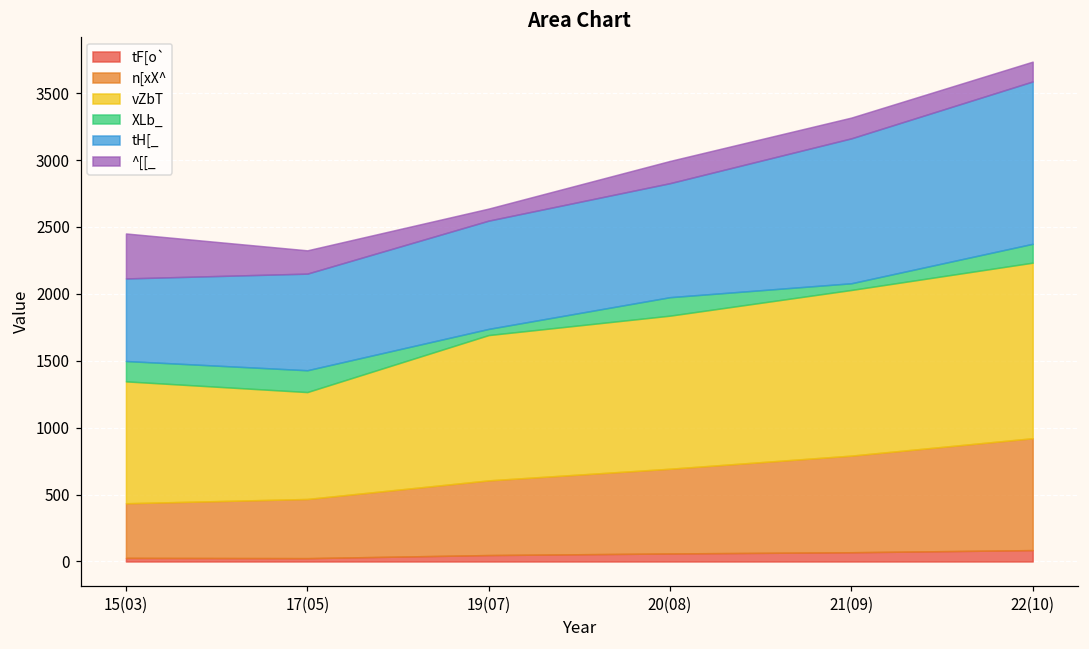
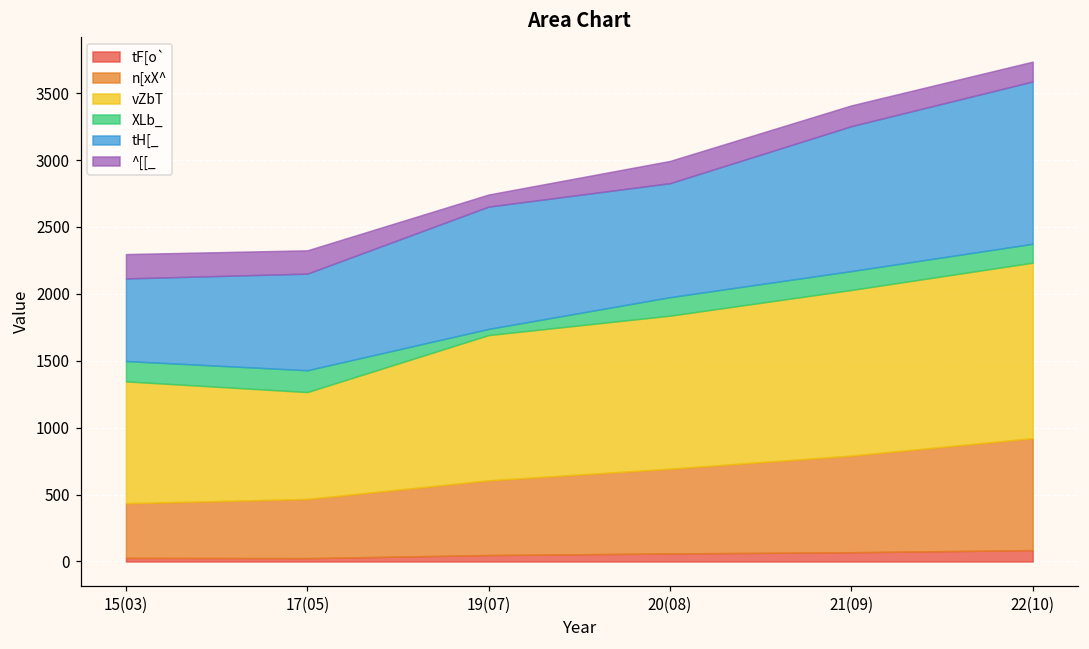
  {
    "vZbT": {
      "15(03)": 910,
      "17(05)": 800,
      "19(07)": 1090,
      "20(08)": 1140,
      "21(09)": 1240,
      "22(10)": 1310
    },
    "XLb_": {
      "15(03)": 150,
      "17(05)": 160,
      "19(07)": 50,
      "20(08)": 140,
-     "21(09)": 50,
+     "21(09)": 140,
      "22(10)": 140
    },
    "tH[_": {
      "15(03)": 620,
      "17(05)": 720,
-     "19(07)": 810,
+     "19(07)": 910,
      "20(08)": 850,
      "21(09)": 1080,
      "22(10)": 1210
    },
    "^[[_": {
-     "15(03)": 340,
+     "15(03)": 180,
      "17(05)": 170,
      "19(07)": 90,
      "20(08)": 170,
      "21(09)": 160,
      "22(10)": 150
    }
  }
